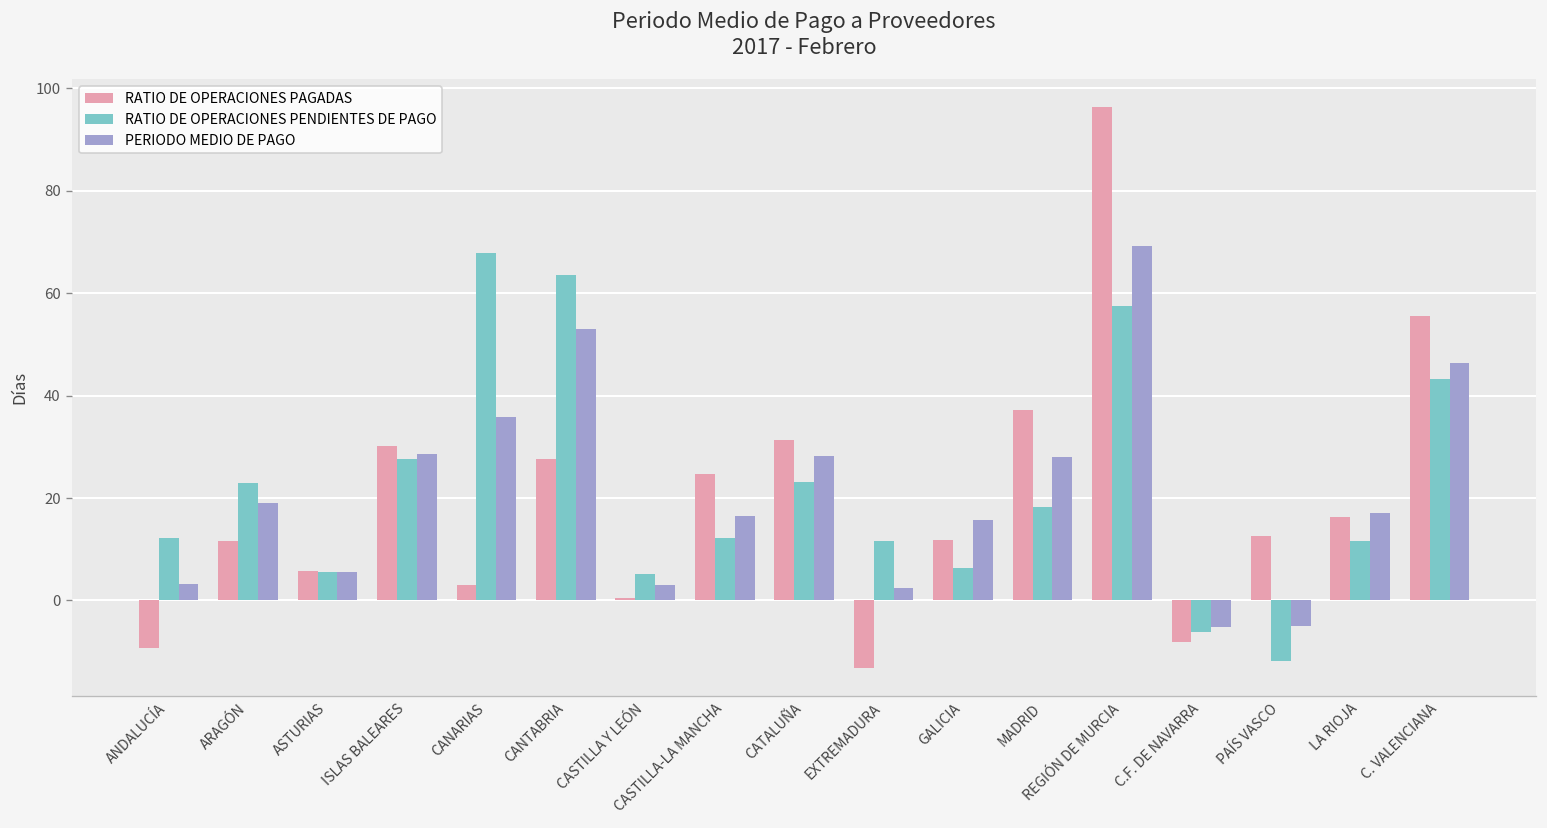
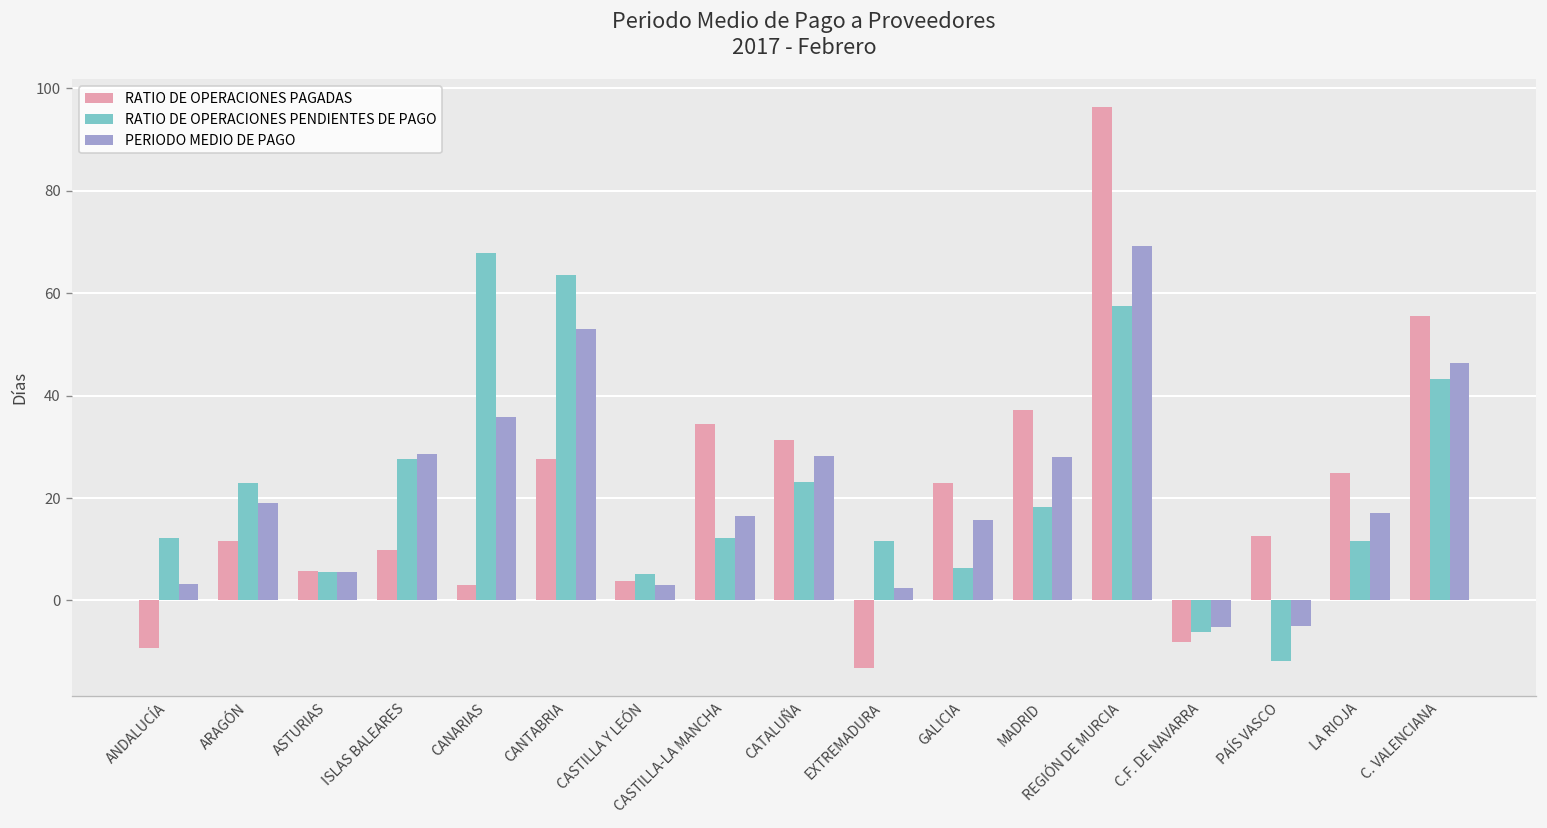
  {
    "RATIO DE OPERACIONES PAGADAS": {
      "ANDALUCÍA": -9,
      "ARAGÓN": 12,
      "ASTURIAS": 6,
-     "ISLAS BALEARES": 30,
+     "ISLAS BALEARES": 10,
      "CANARIAS": 3,
      "CANTABRIA": 28,
-     "CASTILLA Y LEÓN": 0,
-     "CASTILLA-LA MANCHA": 25,
+     "CASTILLA Y LEÓN": 4,
+     "CASTILLA-LA MANCHA": 35,
      "CATALUÑA": 31,
      "EXTREMADURA": -13,
-     "GALICIA": 12,
+     "GALICIA": 23,
      "MADRID": 37,
      "REGIÓN DE MURCIA": 96,
      "C.F. DE NAVARRA": -8,
      "PAÍS VASCO": 13,
-     "LA RIOJA": 16,
+     "LA RIOJA": 25,
      "C. VALENCIANA": 56
    }
  }
